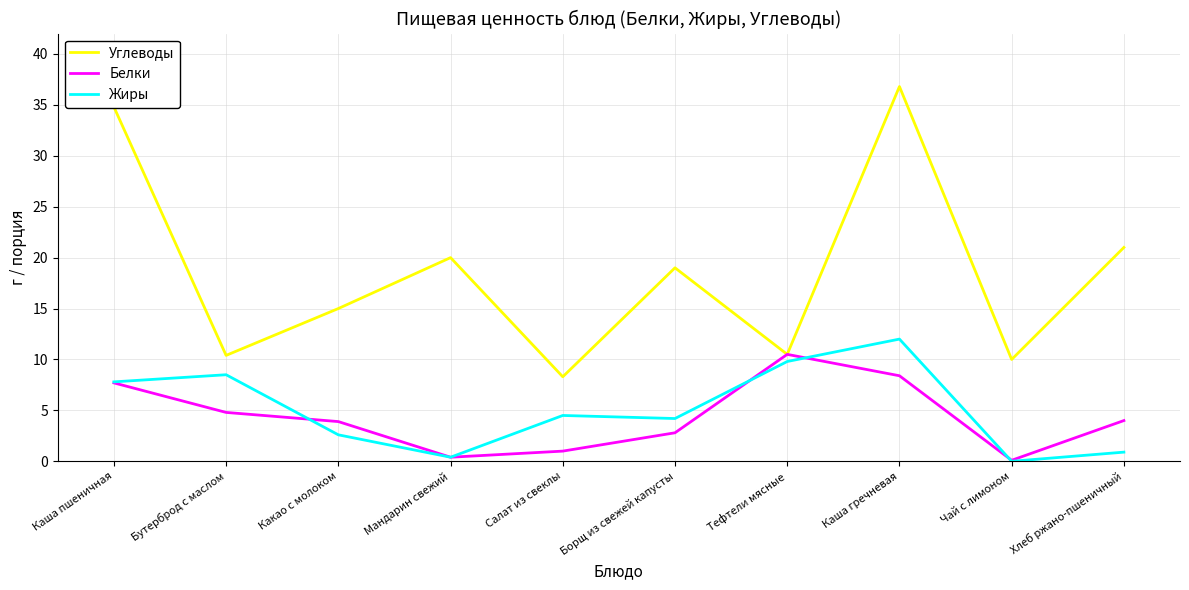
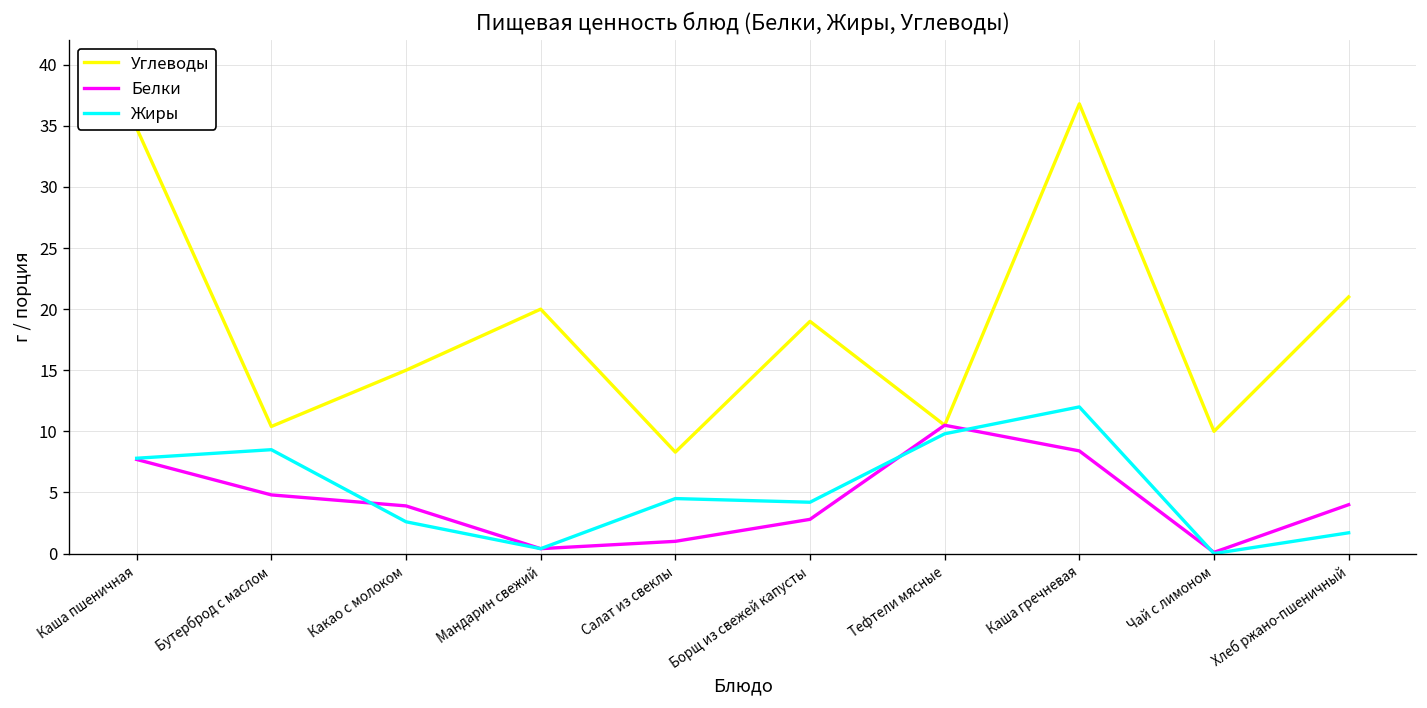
  {
    "Углеводы": {
      "Бутерброд с маслом": 10.4,
      "Какао с молоком": 15.0,
      "Мандарин свежий": 20.0,
      "Салат из свеклы": 8.3,
      "Борщ из свежей капусты": 19.0,
      "Каша гречневая": 36.8,
      "Чай с лимоном": 10.0,
      "Хлеб ржано-пшеничный": 21.0
    },
    "Белки": {
      "Бутерброд с маслом": 4.8,
      "Какао с молоком": 3.9,
      "Салат из свеклы": 1.0,
      "Борщ из свежей капусты": 2.8,
      "Каша гречневая": 8.4,
      "Хлеб ржано-пшеничный": 4.0
    },
    "Жиры": {
      "Бутерброд с маслом": 8.5,
      "Какао с молоком": 2.6,
      "Салат из свеклы": 4.5,
      "Борщ из свежей капусты": 4.2,
      "Тефтели мясные": 9.8,
      "Каша гречневая": 12.0,
-     "Хлеб ржано-пшеничный": 0.9
+     "Хлеб ржано-пшеничный": 1.7
    }
  }
